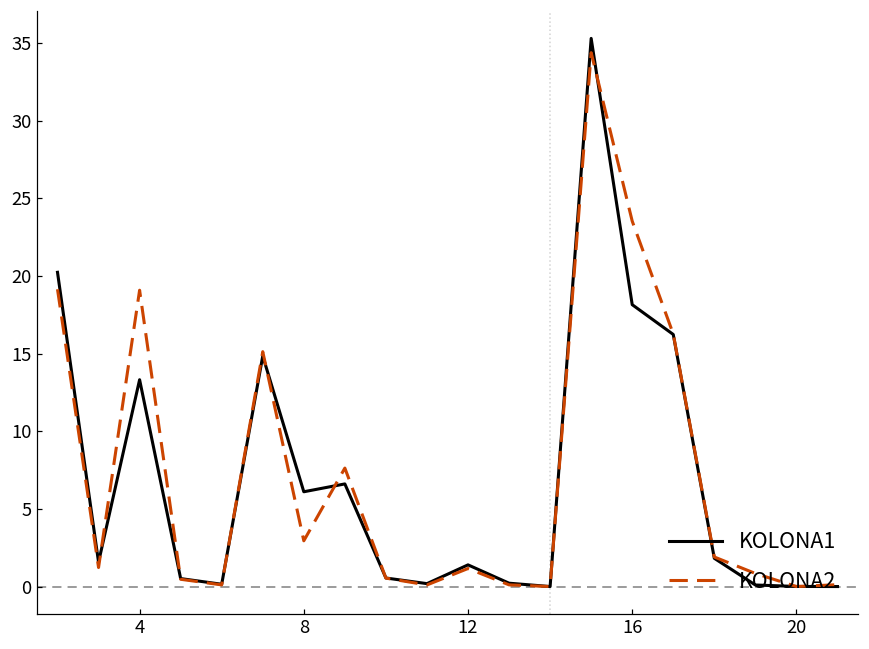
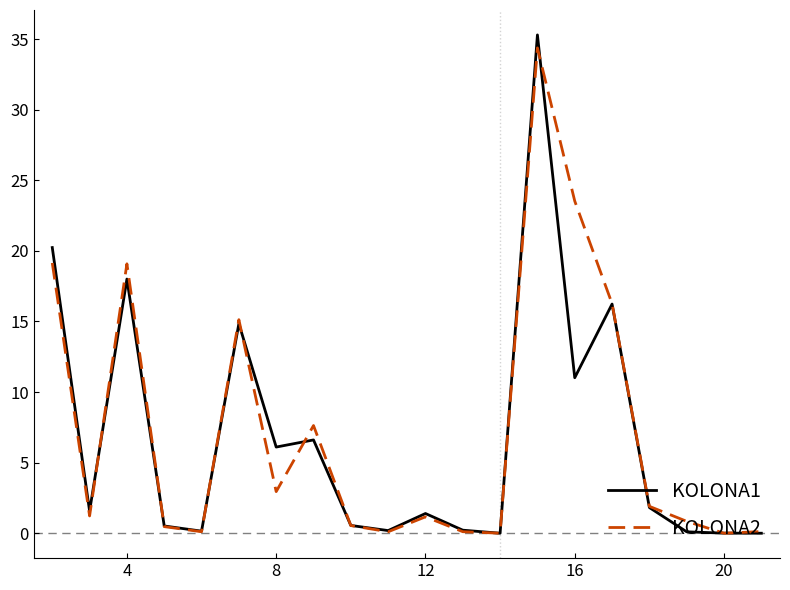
  {
    "KOLONA1": {
-     "4": 13.3,
+     "4": 18.0,
      "8": 6.1,
      "12": 1.4,
-     "16": 18.2
+     "16": 11.0
    },
    "KOLONA2": {
      "4": 19.1,
      "8": 2.9,
      "12": 1.2,
      "16": 23.5
    }
  }
